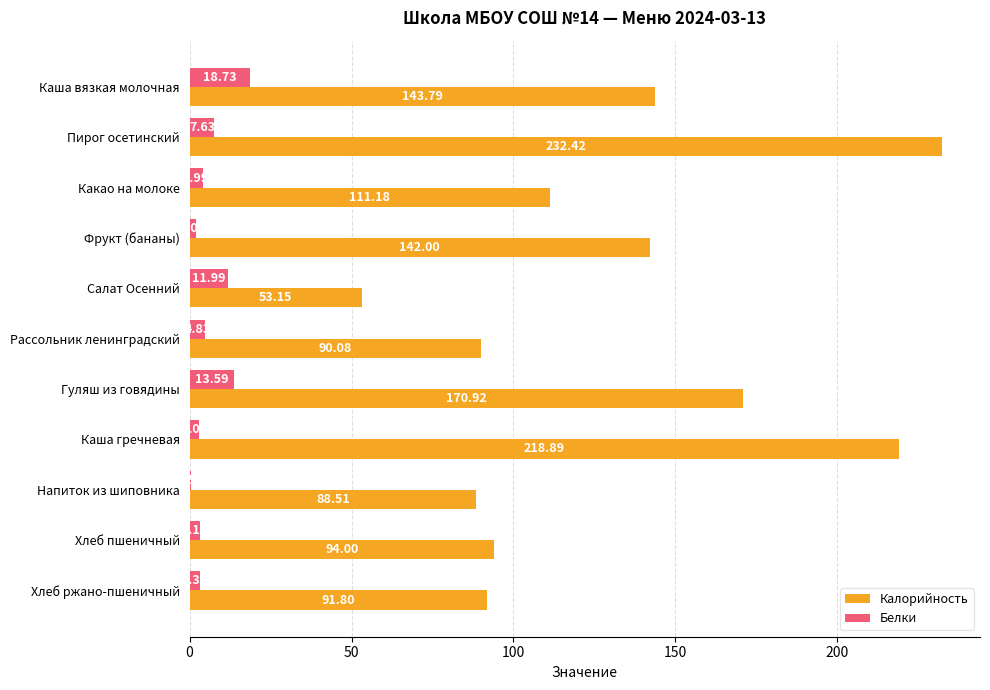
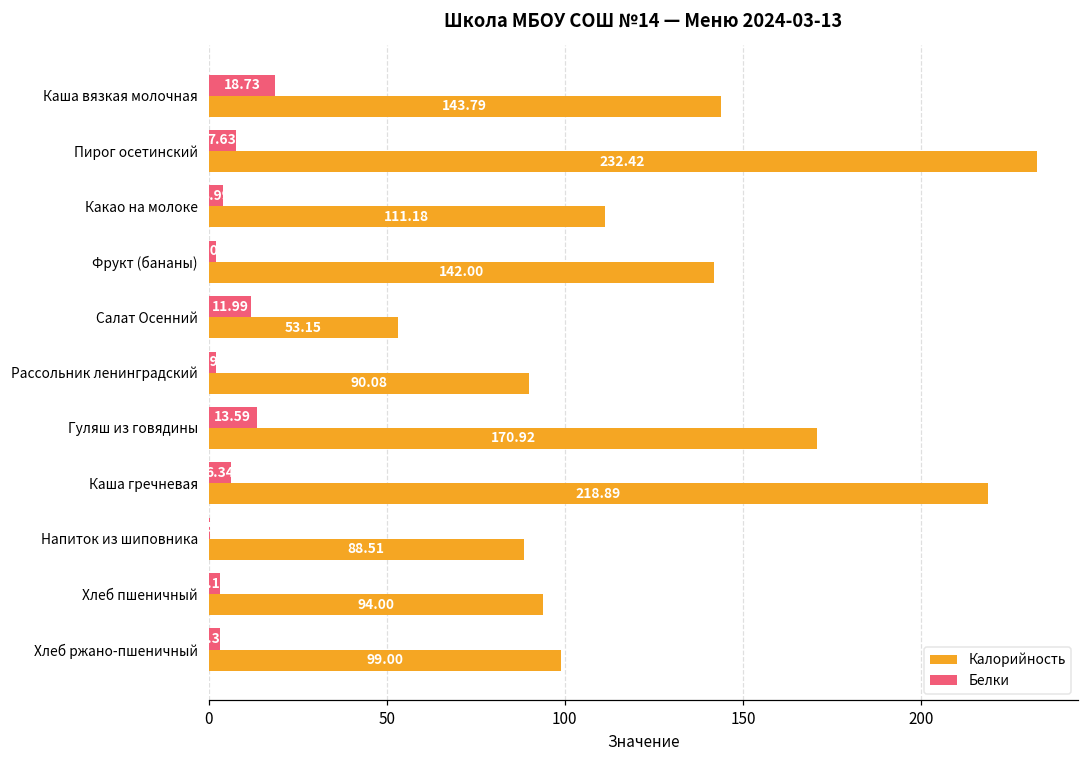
  {
    "Калорийность": {
      "Каша вязкая молочная": 143.79,
      "Пирог осетинский": 232.42,
      "Какао на молоке": 111.18,
      "Фрукт (бананы)": 142.00,
      "Салат Осенний": 53.15,
      "Рассольник ленинградский": 90.08,
      "Гуляш из говядины": 170.92,
      "Каша гречневая": 218.89,
      "Напиток из шиповника": 88.51,
      "Хлеб пшеничный": 94.00,
-     "Хлеб ржано-пшеничный": 91.80
+     "Хлеб ржано-пшеничный": 99.00
    },
    "Белки": {
      "Какао на молоке": 4,
      "Фрукт (бананы)": 2,
-     "Рассольник ленинградский": 5,
-     "Каша гречневая": 3,
+     "Рассольник ленинградский": 2,
+     "Каша гречневая": 6,
      "Хлеб пшеничный": 3,
      "Хлеб ржано-пшеничный": 3
    }
  }
